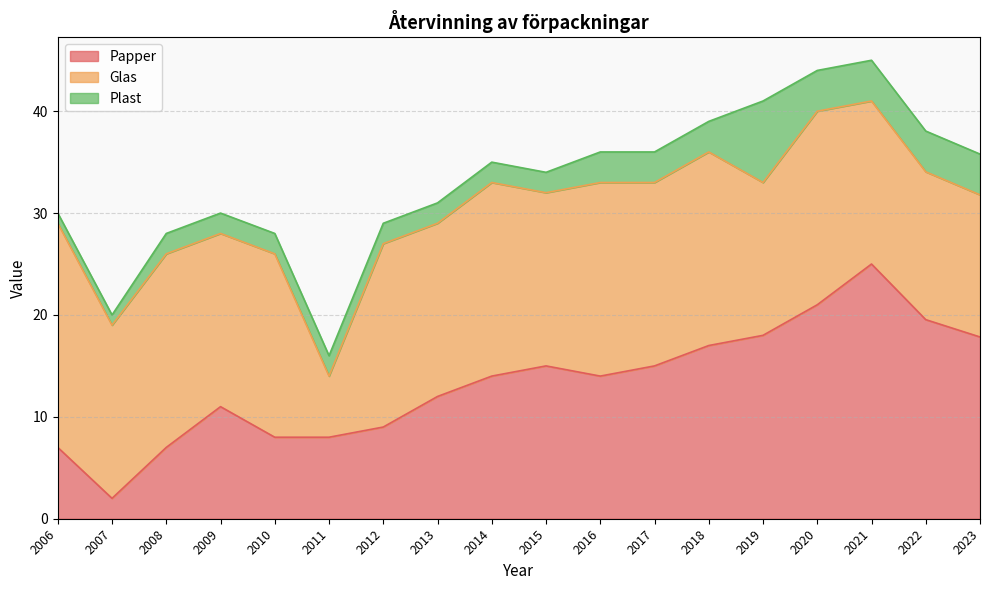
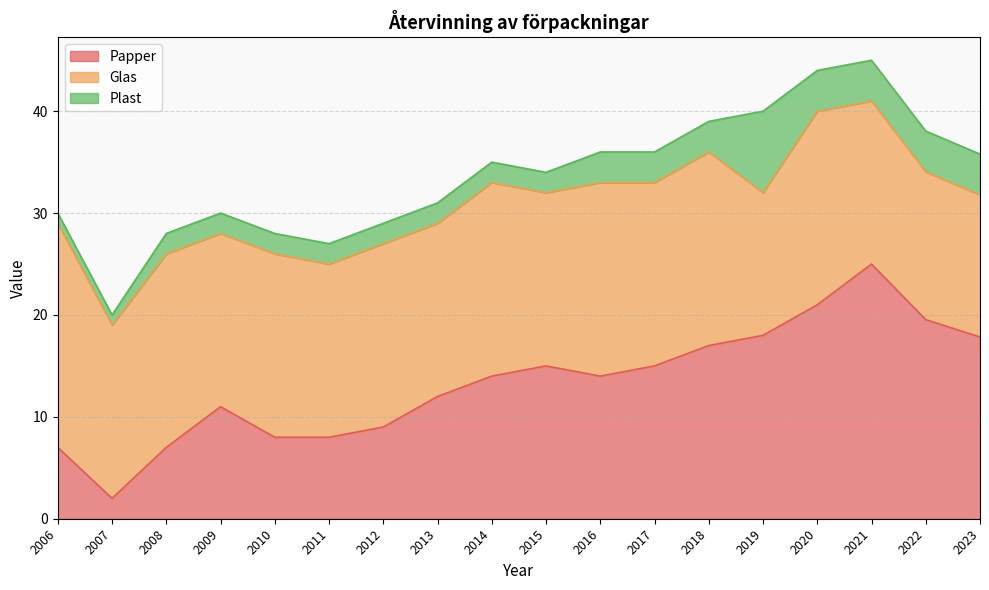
  {
    "Papper": {
      "2006": 7,
      "2007": 2,
      "2008": 7,
      "2009": 11,
      "2010": 8,
      "2011": 8,
      "2012": 9,
      "2013": 12,
      "2014": 14,
      "2015": 15,
      "2016": 14,
      "2017": 15,
      "2018": 17,
      "2019": 18,
      "2020": 21,
      "2021": 25,
      "2022": 19.5,
      "2023": 18
    },
    "Glas": {
      "2006": 22,
      "2007": 17,
      "2008": 19,
      "2009": 17,
      "2010": 18,
-     "2011": 6,
+     "2011": 17,
      "2012": 18,
      "2013": 17,
      "2014": 19,
      "2015": 17,
      "2016": 19,
      "2017": 18,
      "2018": 19,
-     "2019": 15,
+     "2019": 14,
      "2020": 19,
      "2021": 16,
      "2022": 14.5,
      "2023": 14
    },
    "Plast": {
      "2006": 1,
      "2007": 1,
      "2008": 2,
      "2009": 2,
      "2010": 2,
      "2011": 2,
      "2012": 2,
      "2013": 2,
      "2014": 2,
      "2015": 2,
      "2016": 3,
      "2017": 3,
      "2018": 3,
      "2019": 8,
      "2020": 4,
      "2021": 4,
      "2022": 4,
      "2023": 4
    }
  }
